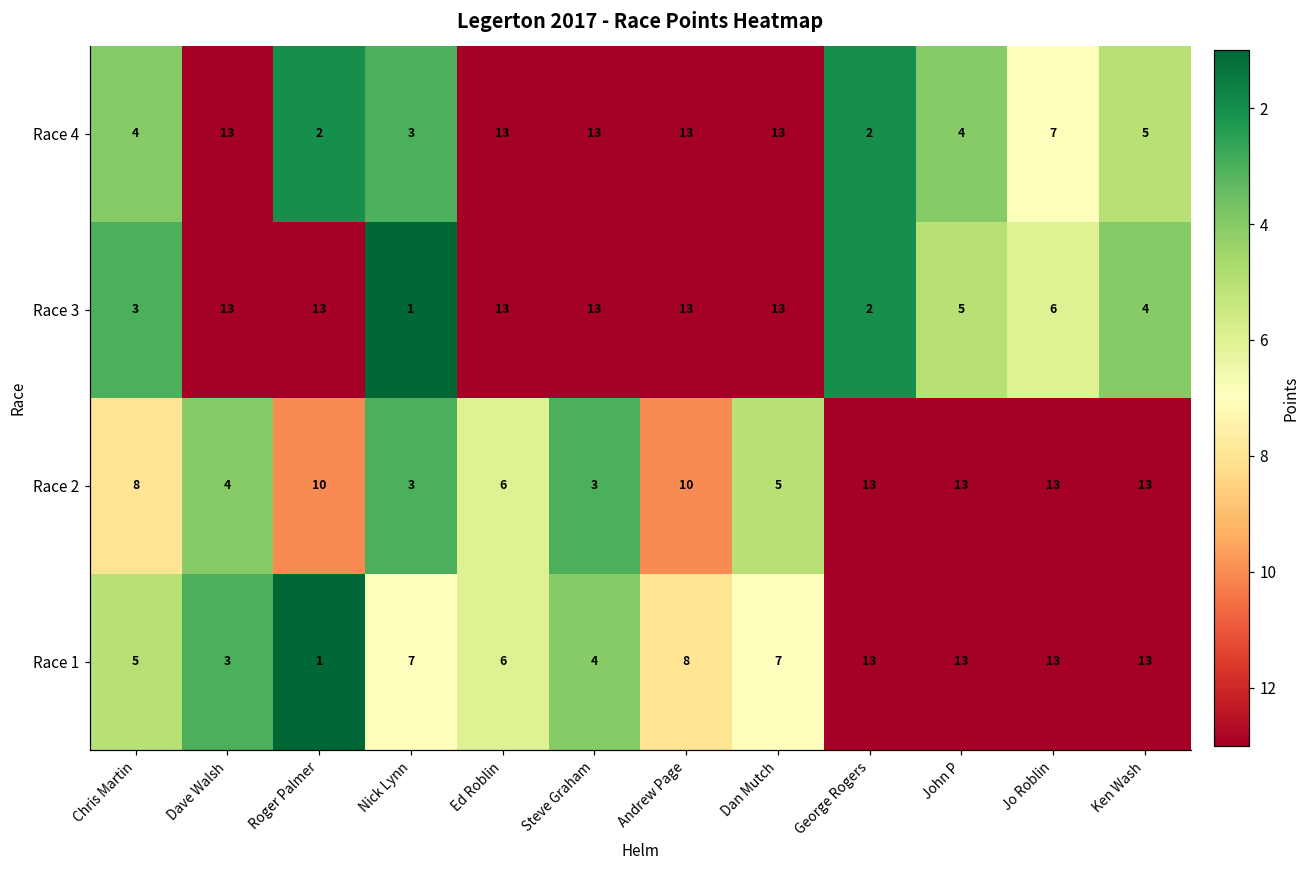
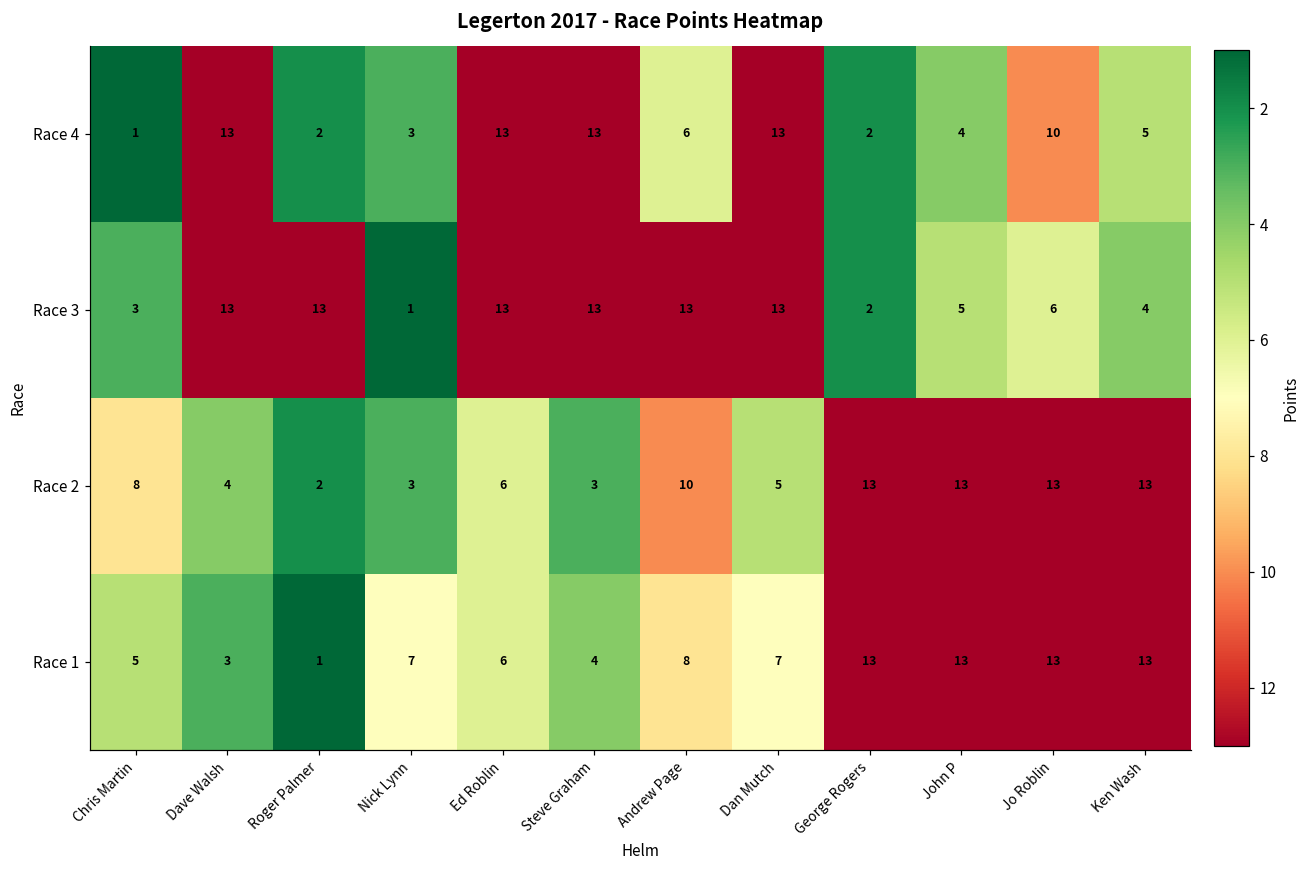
  {
    "Race 4": {
-     "Chris Martin": 4,
+     "Chris Martin": 1,
      "Dave Walsh": 13,
      "Roger Palmer": 2,
      "Nick Lynn": 3,
      "Ed Roblin": 13,
      "Steve Graham": 13,
-     "Andrew Page": 13,
+     "Andrew Page": 6,
      "Dan Mutch": 13,
      "George Rogers": 2,
      "John P": 4,
-     "Jo Roblin": 7,
+     "Jo Roblin": 10,
      "Ken Wash": 5
    },
    "Race 3": {
      "Chris Martin": 3,
      "Dave Walsh": 13,
      "Roger Palmer": 13,
      "Nick Lynn": 1,
      "Ed Roblin": 13,
      "Steve Graham": 13,
      "Andrew Page": 13,
      "Dan Mutch": 13,
      "George Rogers": 2,
      "John P": 5,
      "Jo Roblin": 6,
      "Ken Wash": 4
    },
    "Race 2": {
      "Chris Martin": 8,
      "Dave Walsh": 4,
-     "Roger Palmer": 10,
+     "Roger Palmer": 2,
      "Nick Lynn": 3,
      "Ed Roblin": 6,
      "Steve Graham": 3,
      "Andrew Page": 10,
      "Dan Mutch": 5,
      "George Rogers": 13,
      "John P": 13,
      "Jo Roblin": 13,
      "Ken Wash": 13
    },
    "Race 1": {
      "Chris Martin": 5,
      "Dave Walsh": 3,
      "Roger Palmer": 1,
      "Nick Lynn": 7,
      "Ed Roblin": 6,
      "Steve Graham": 4,
      "Andrew Page": 8,
      "Dan Mutch": 7,
      "George Rogers": 13,
      "John P": 13,
      "Jo Roblin": 13,
      "Ken Wash": 13
    }
  }
